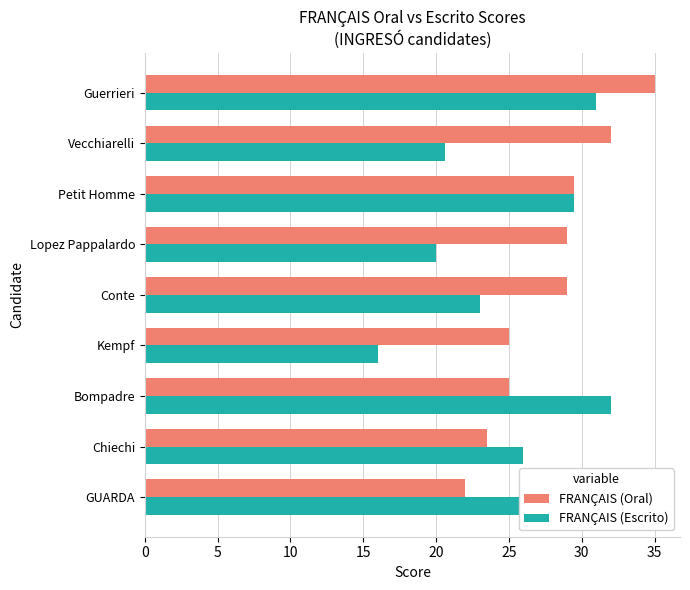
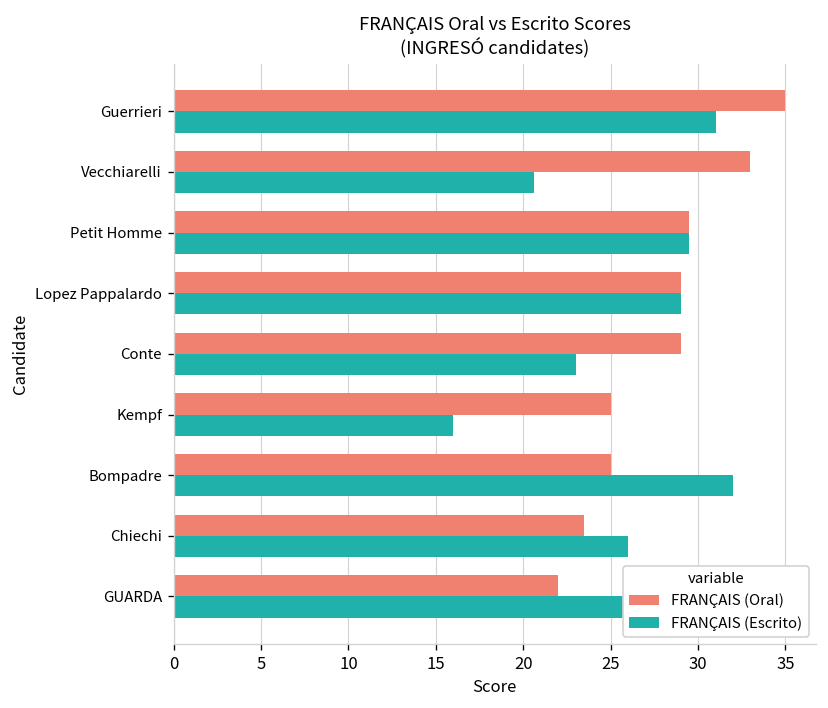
  {
    "FRANÇAIS (Oral)": {
      "Guerrieri": 35,
-     "Vecchiarelli": 32,
+     "Vecchiarelli": 33,
      "Petit Homme": 29.5,
      "Lopez Pappalardo": 29,
      "Conte": 29,
      "Kempf": 25,
      "Bompadre": 25,
      "Chiechi": 23.5,
      "GUARDA": 22
    },
    "FRANÇAIS (Escrito)": {
      "Guerrieri": 31,
      "Vecchiarelli": 20.6,
      "Petit Homme": 29.5,
-     "Lopez Pappalardo": 20,
+     "Lopez Pappalardo": 29,
      "Conte": 23,
      "Kempf": 16,
      "Bompadre": 32,
      "Chiechi": 26
    }
  }
